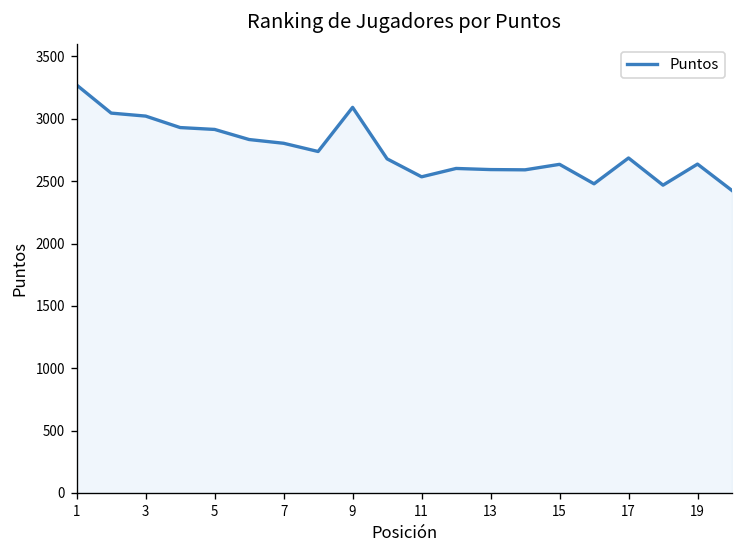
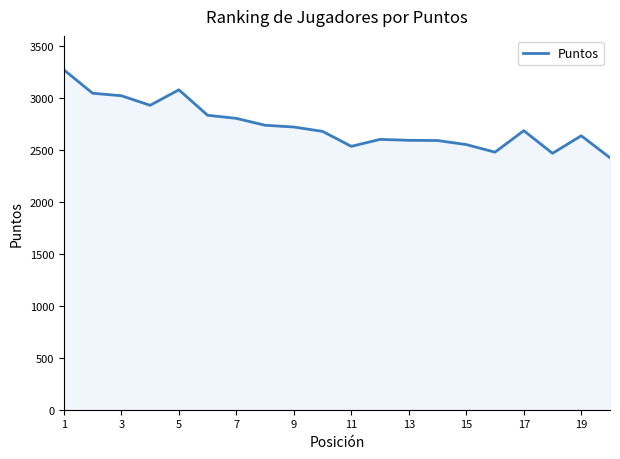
  {
    "1": 3270,
    "3": 3020,
-   "5": 2920,
+   "5": 3080,
    "7": 2800,
-   "9": 3090,
+   "9": 2720,
    "11": 2540,
    "13": 2590,
-   "15": 2640,
+   "15": 2550,
    "17": 2690,
    "19": 2640
  }
